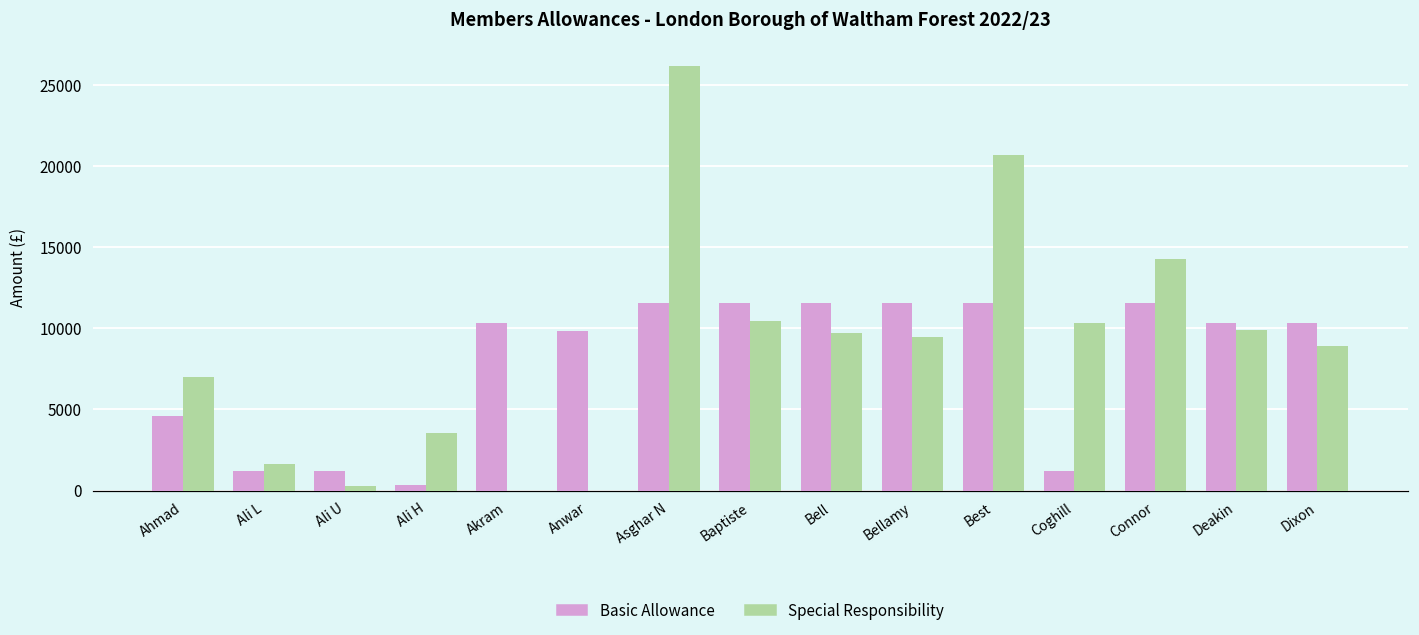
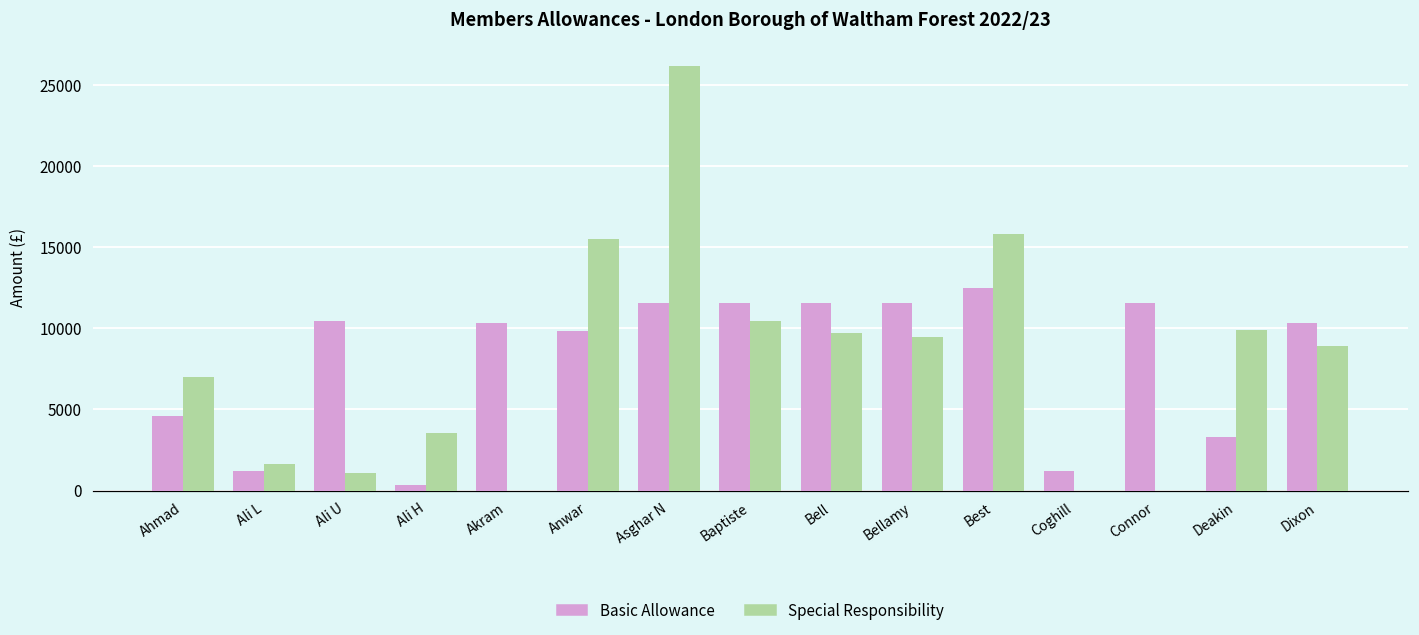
  {
    "Basic Allowance": {
      "Ahmad": 4600,
      "Ali L": 1200,
-     "Ali U": 1200,
+     "Ali U": 10500,
      "Ali H": 300,
      "Akram": 10400,
      "Anwar": 9800,
      "Asghar N": 11600,
      "Baptiste": 11600,
      "Bell": 11600,
      "Bellamy": 11600,
-     "Best": 11600,
+     "Best": 12500,
      "Coghill": 1200,
      "Connor": 11600,
-     "Deakin": 10400,
+     "Deakin": 3300,
      "Dixon": 10400
    },
    "Special Responsibility": {
      "Ahmad": 7000,
      "Ali L": 1700,
-     "Ali U": 300,
+     "Ali U": 1100,
      "Ali H": 3600,
      "Akram": 0,
-     "Anwar": 0,
+     "Anwar": 15500,
      "Asghar N": 26200,
      "Baptiste": 10500,
      "Bell": 9700,
      "Bellamy": 9500,
-     "Best": 20700,
-     "Coghill": 10400,
-     "Connor": 14300,
+     "Best": 15800,
+     "Coghill": 0,
+     "Connor": 0,
      "Deakin": 9900,
      "Dixon": 8900
    }
  }
